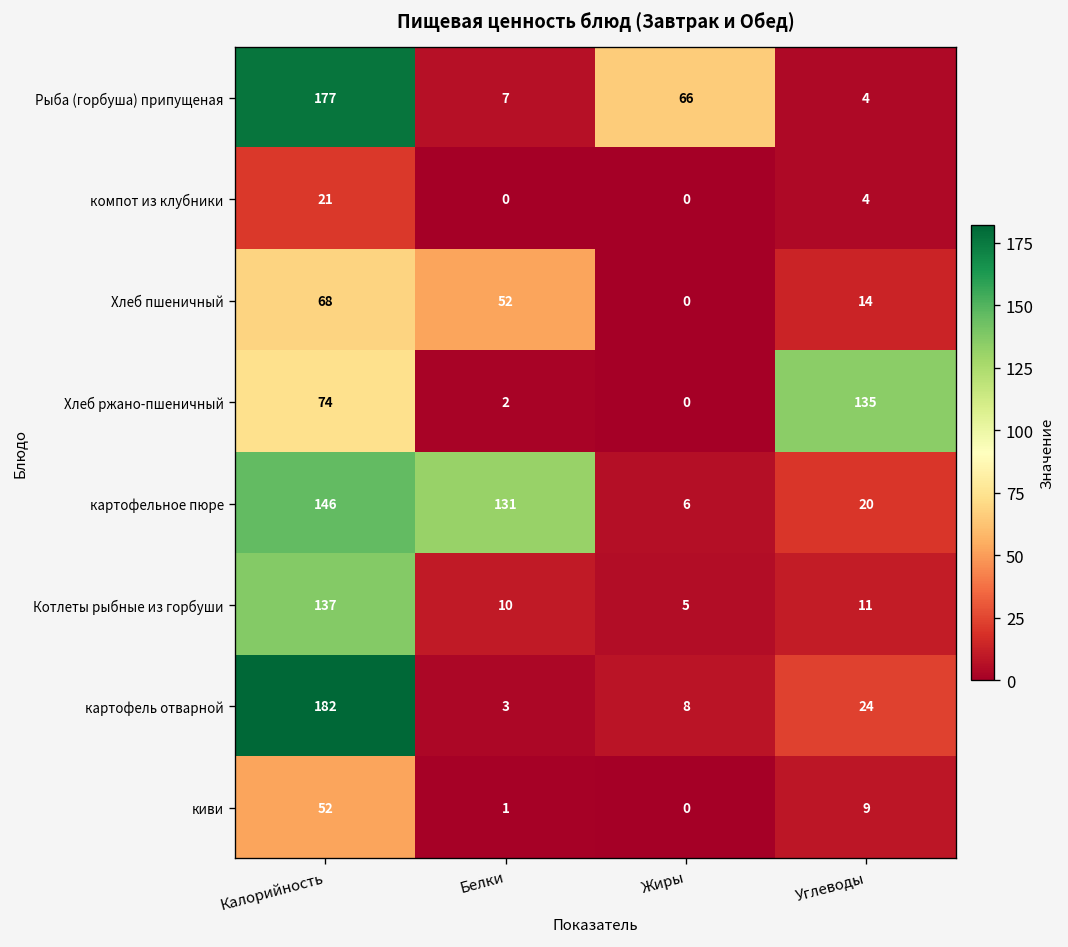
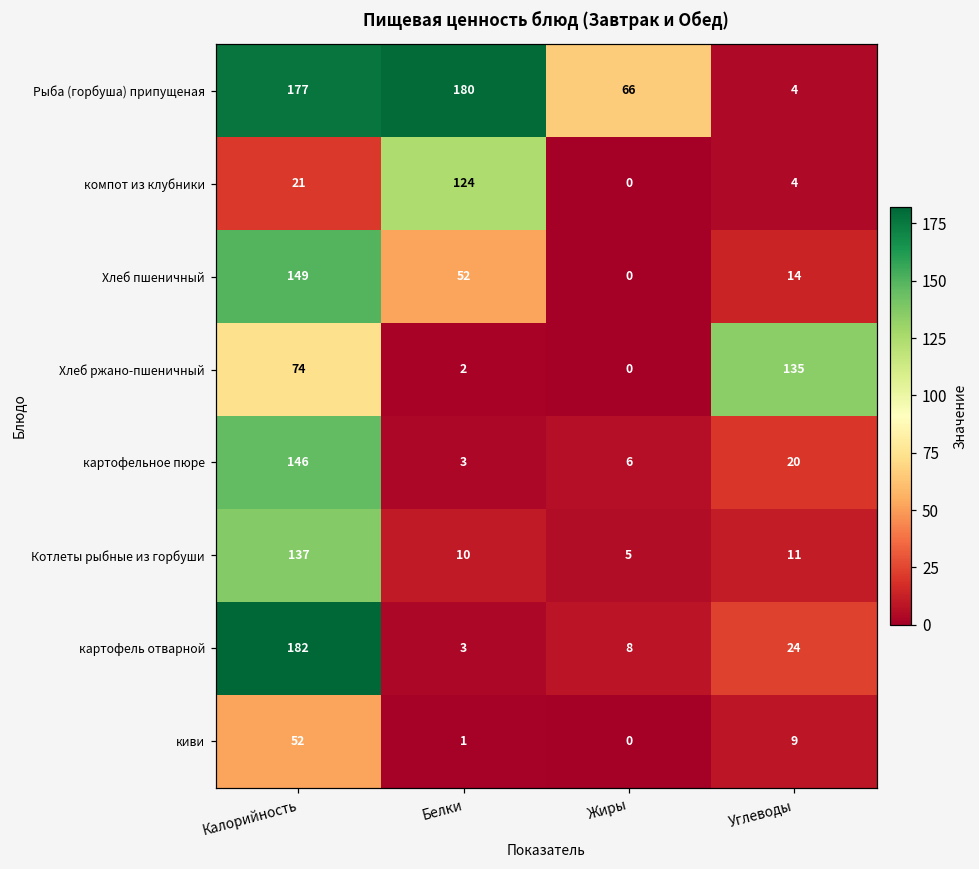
  {
    "Рыба (горбуша) припущеная": {
      "Калорийность": 177,
-     "Белки": 7,
+     "Белки": 180,
      "Жиры": 66,
      "Углеводы": 4
    },
    "компот из клубники": {
      "Калорийность": 21,
-     "Белки": 0,
+     "Белки": 124,
      "Жиры": 0,
      "Углеводы": 4
    },
    "Хлеб пшеничный": {
-     "Калорийность": 68,
+     "Калорийность": 149,
      "Белки": 52,
      "Жиры": 0,
      "Углеводы": 14
    },
    "Хлеб ржано-пшеничный": {
      "Калорийность": 74,
      "Белки": 2,
      "Жиры": 0,
      "Углеводы": 135
    },
    "картофельное пюре": {
      "Калорийность": 146,
-     "Белки": 131,
+     "Белки": 3,
      "Жиры": 6,
      "Углеводы": 20
    },
    "Котлеты рыбные из горбуши": {
      "Калорийность": 137,
      "Белки": 10,
      "Жиры": 5,
      "Углеводы": 11
    },
    "картофель отварной": {
      "Калорийность": 182,
      "Белки": 3,
      "Жиры": 8,
      "Углеводы": 24
    },
    "киви": {
      "Калорийность": 52,
      "Белки": 1,
      "Жиры": 0,
      "Углеводы": 9
    }
  }
